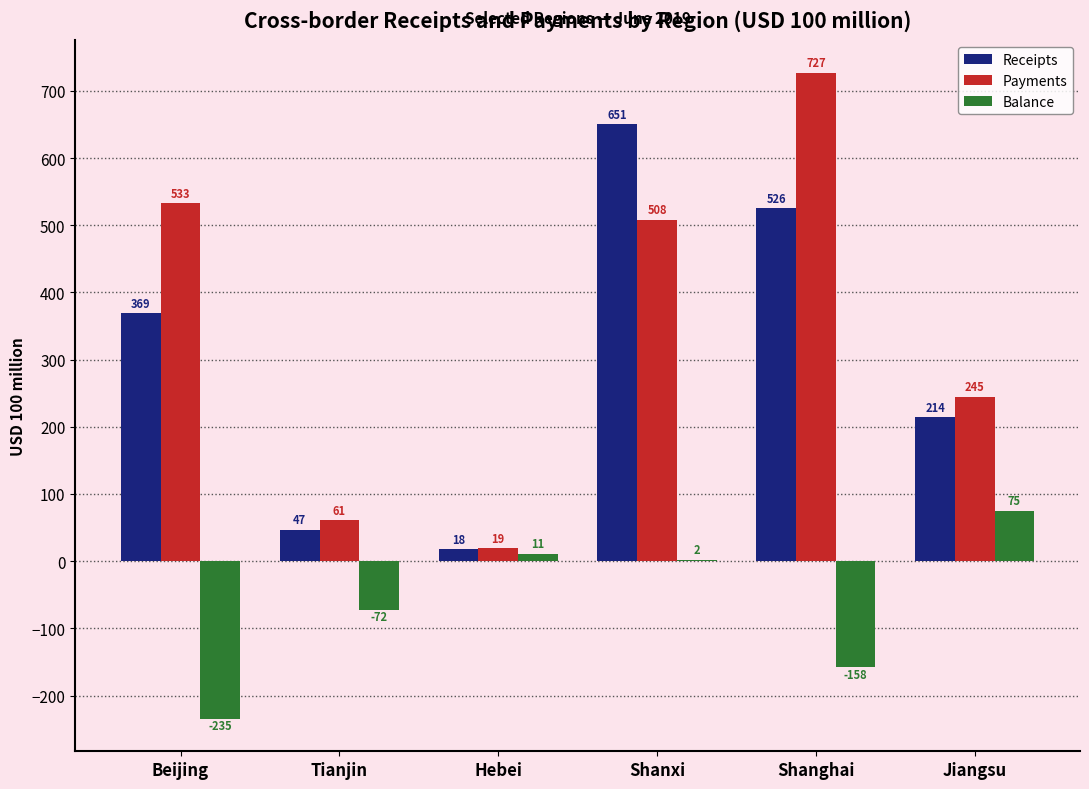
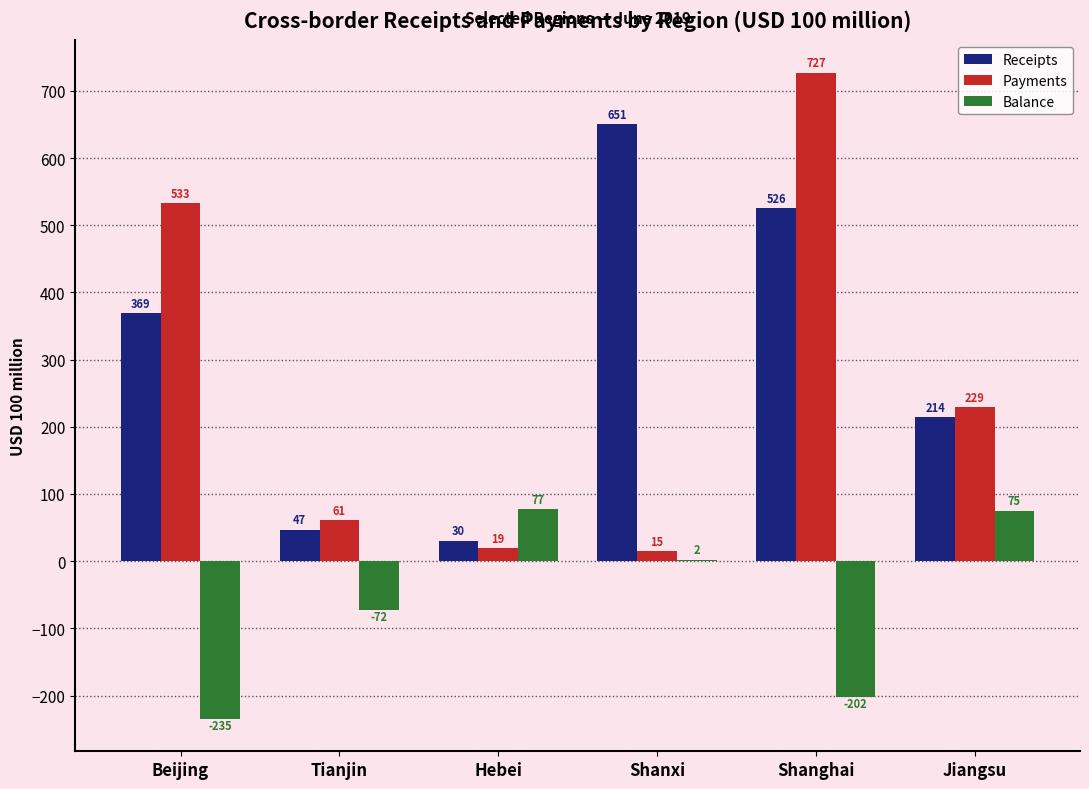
  {
    "Receipts": {
      "Beijing": 369,
      "Tianjin": 47,
-     "Hebei": 18,
+     "Hebei": 30,
      "Shanxi": 651,
      "Shanghai": 526,
      "Jiangsu": 214
    },
    "Payments": {
      "Beijing": 533,
      "Tianjin": 61,
      "Hebei": 19,
-     "Shanxi": 508,
+     "Shanxi": 15,
      "Shanghai": 727,
-     "Jiangsu": 245
+     "Jiangsu": 229
    },
    "Balance": {
      "Beijing": -235,
      "Tianjin": -72,
-     "Hebei": 11,
+     "Hebei": 77,
      "Shanxi": 2,
-     "Shanghai": -158,
+     "Shanghai": -202,
      "Jiangsu": 75
    }
  }
